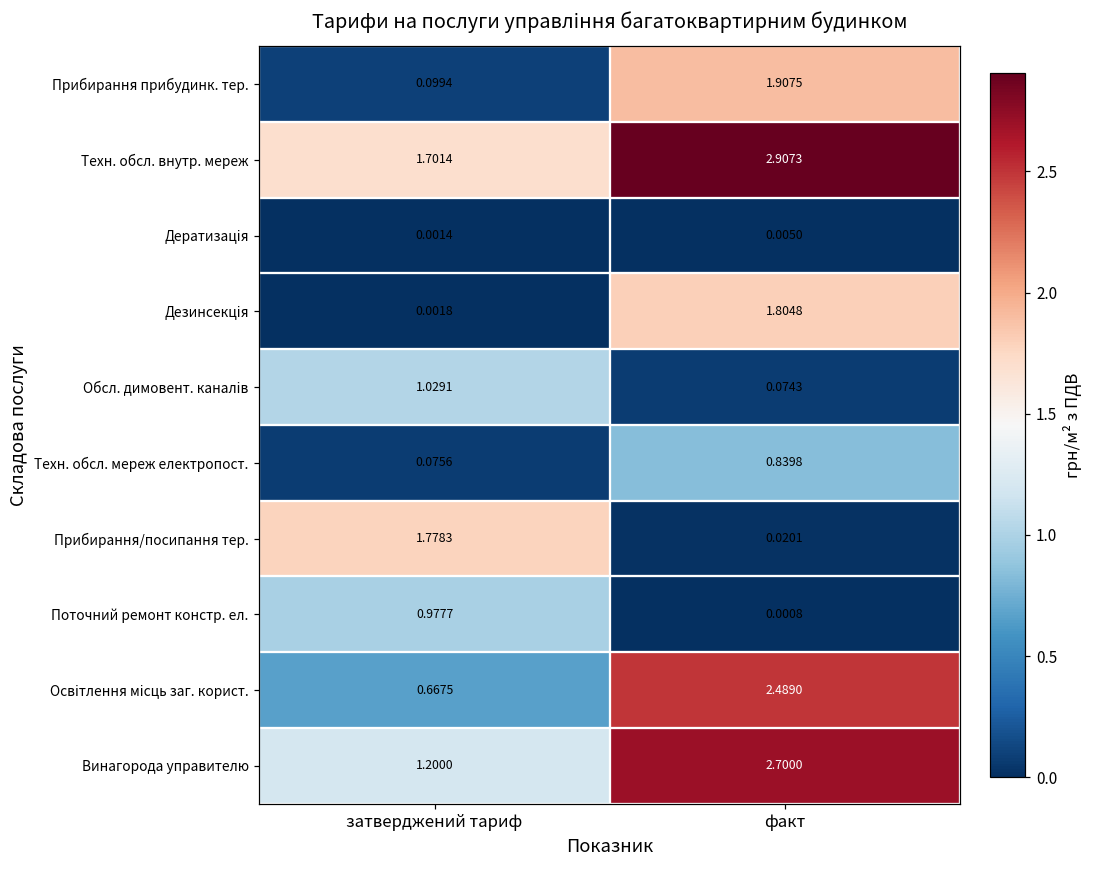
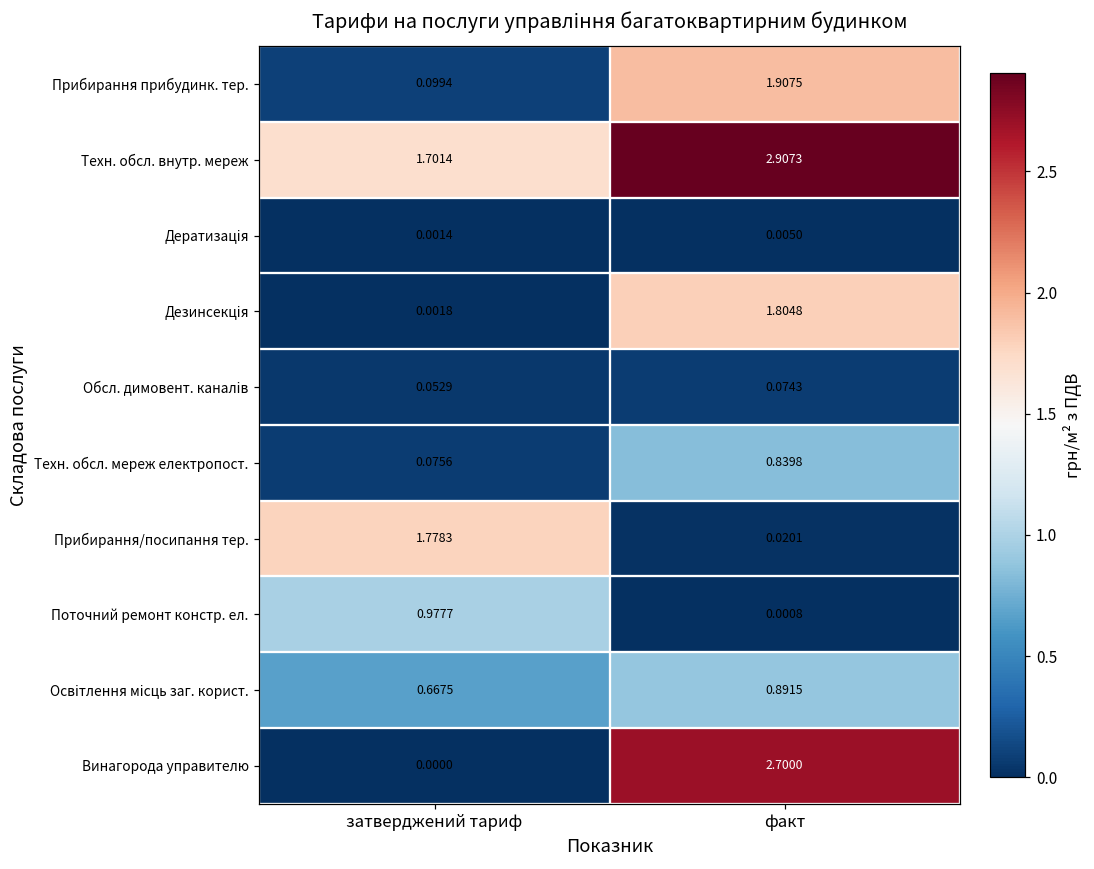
  {
    "Прибирання прибудинк. тер.": {
      "затверджений тариф": 0.0994,
      "факт": 1.9075
    },
    "Техн. обсл. внутр. мереж": {
      "затверджений тариф": 1.7014,
      "факт": 2.9073
    },
    "Дератизація": {
      "затверджений тариф": 0.0014,
      "факт": 0.0050
    },
    "Дезинсекція": {
      "затверджений тариф": 0.0018,
      "факт": 1.8048
    },
    "Обсл. димовент. каналів": {
-     "затверджений тариф": 1.0291,
+     "затверджений тариф": 0.0529,
      "факт": 0.0743
    },
    "Техн. обсл. мереж електропост.": {
      "затверджений тариф": 0.0756,
      "факт": 0.8398
    },
    "Прибирання/посипання тер.": {
      "затверджений тариф": 1.7783,
      "факт": 0.0201
    },
    "Поточний ремонт констр. ел.": {
      "затверджений тариф": 0.9777,
      "факт": 0.0008
    },
    "Освітлення місць заг. корист.": {
      "затверджений тариф": 0.6675,
-     "факт": 2.4890
+     "факт": 0.8915
    },
    "Винагорода управителю": {
-     "затверджений тариф": 1.2000,
+     "затверджений тариф": 0.0000,
      "факт": 2.7000
    }
  }
